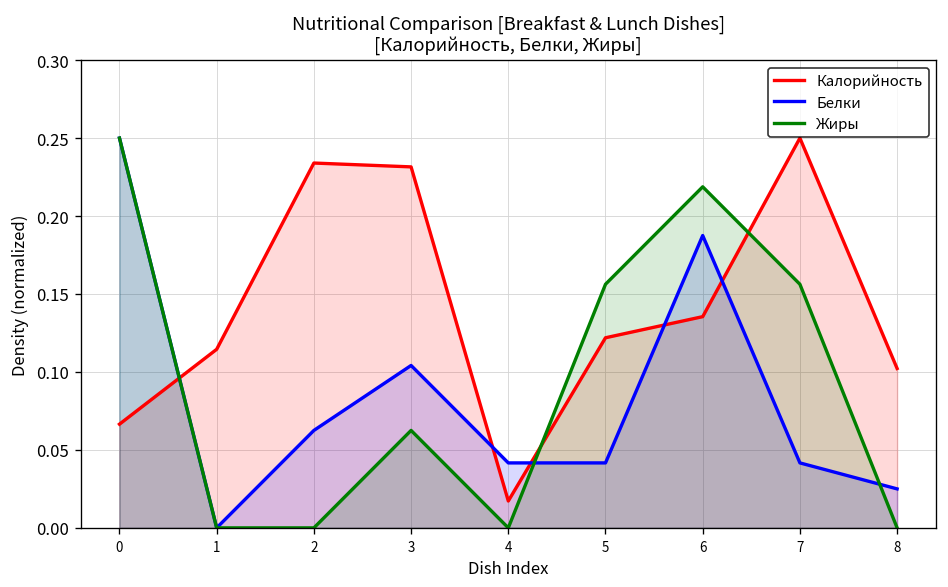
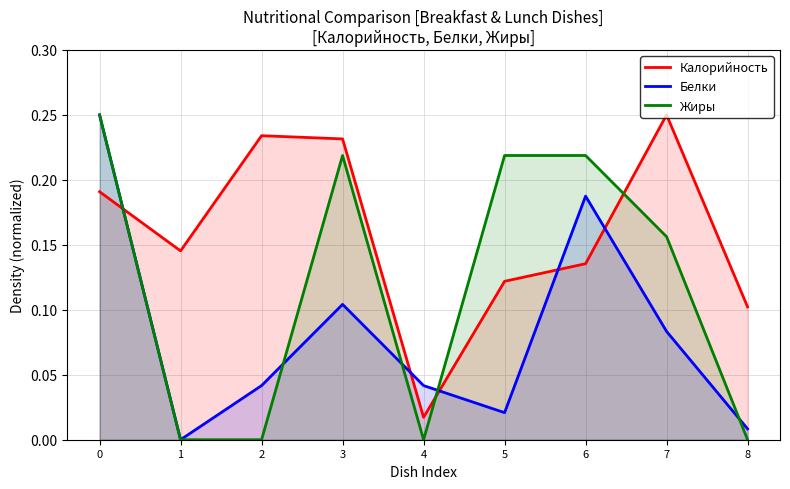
  {
    "Калорийность": {
-     "0": 0.067,
-     "1": 0.115,
+     "0": 0.191,
+     "1": 0.145,
      "2": 0.234,
      "3": 0.232,
      "4": 0.017,
      "5": 0.122,
      "6": 0.135,
      "8": 0.102
    },
    "Белки": {
-     "2": 0.063,
+     "2": 0.042,
      "3": 0.104,
      "4": 0.042,
-     "5": 0.042,
+     "5": 0.021,
      "6": 0.188,
-     "7": 0.042,
-     "8": 0.025
+     "7": 0.083,
+     "8": 0.008
    },
    "Жиры": {
      "2": 0.000,
-     "3": 0.063,
+     "3": 0.219,
      "4": 0.000,
-     "5": 0.156,
+     "5": 0.219,
      "6": 0.219,
      "7": 0.156,
      "8": 0.000
    }
  }
